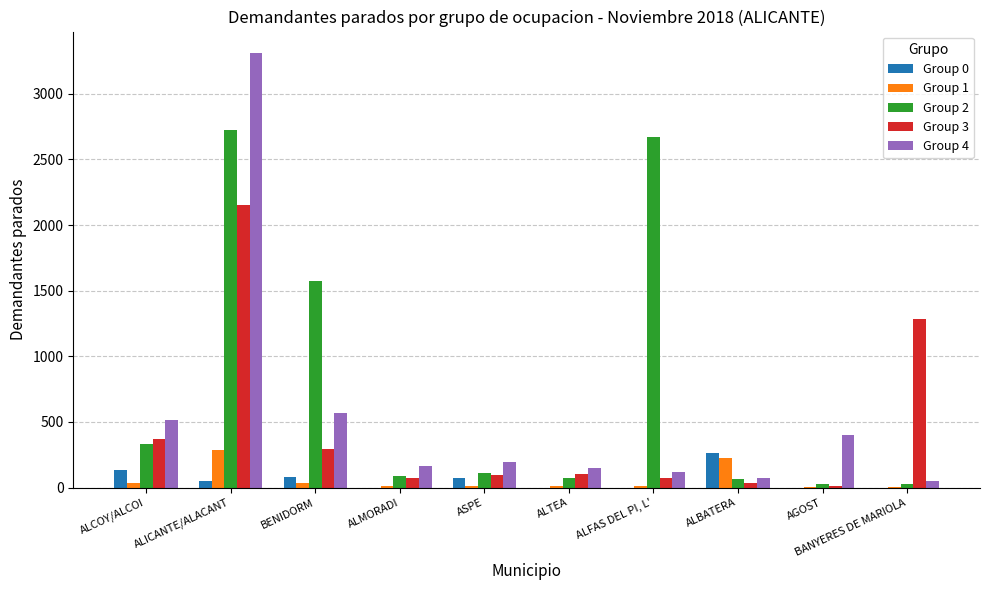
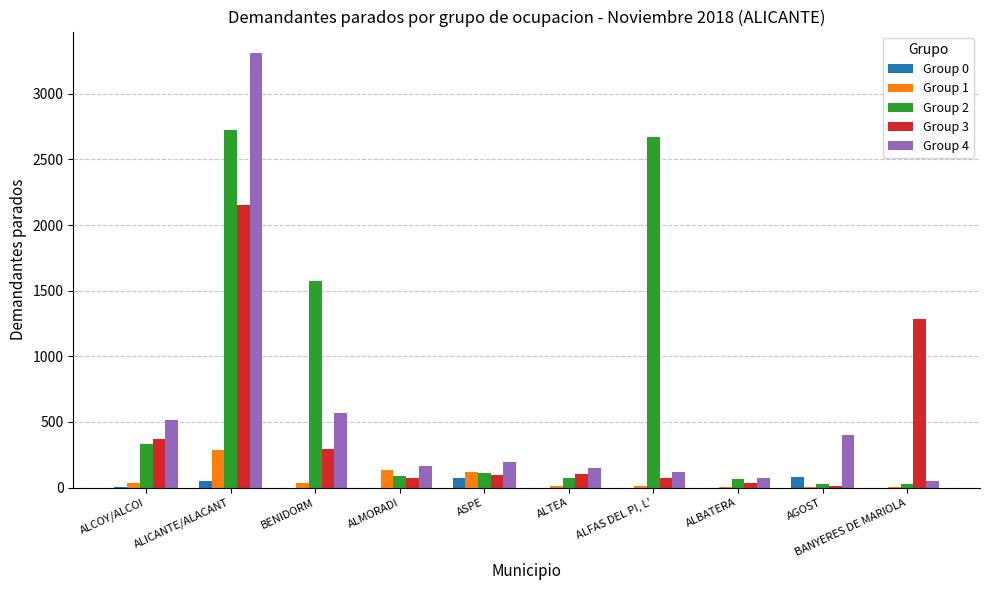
  {
    "Group 0": {
-     "ALCOY/ALCOI": 140,
+     "ALCOY/ALCOI": 0,
      "ALICANTE/ALACANT": 50,
-     "BENIDORM": 80,
+     "BENIDORM": 0,
      "ALMORADI": 0,
      "ASPE": 80,
      "ALTEA": 0,
      "ALFAS DEL PI, L'": 0,
-     "ALBATERA": 260,
-     "AGOST": 0,
+     "ALBATERA": 0,
+     "AGOST": 80,
      "BANYERES DE MARIOLA": 0
    },
    "Group 1": {
      "ALCOY/ALCOI": 40,
      "ALICANTE/ALACANT": 280,
      "BENIDORM": 40,
-     "ALMORADI": 10,
-     "ASPE": 10,
-     "ALBATERA": 220
+     "ALMORADI": 140,
+     "ASPE": 120,
+     "ALBATERA": 10
    },
    "Group 2": {
      "ALCOY/ALCOI": 330,
      "ALICANTE/ALACANT": 2730,
      "BENIDORM": 1580,
      "ALMORADI": 90,
      "ASPE": 110,
      "ALTEA": 70,
      "ALFAS DEL PI, L'": 2670,
      "ALBATERA": 60,
      "AGOST": 20,
      "BANYERES DE MARIOLA": 30
    },
    "Group 3": {
      "ALCOY/ALCOI": 370,
      "ALICANTE/ALACANT": 2150,
      "BENIDORM": 290,
      "ALMORADI": 70,
      "ASPE": 100,
      "ALTEA": 100,
      "ALFAS DEL PI, L'": 70,
      "ALBATERA": 40,
      "BANYERES DE MARIOLA": 1280
    },
    "Group 4": {
      "ALCOY/ALCOI": 510,
      "ALICANTE/ALACANT": 3310,
      "BENIDORM": 570,
      "ALMORADI": 170,
      "ASPE": 200,
      "ALTEA": 150,
      "ALFAS DEL PI, L'": 120,
      "ALBATERA": 70,
      "AGOST": 400,
      "BANYERES DE MARIOLA": 50
    }
  }
